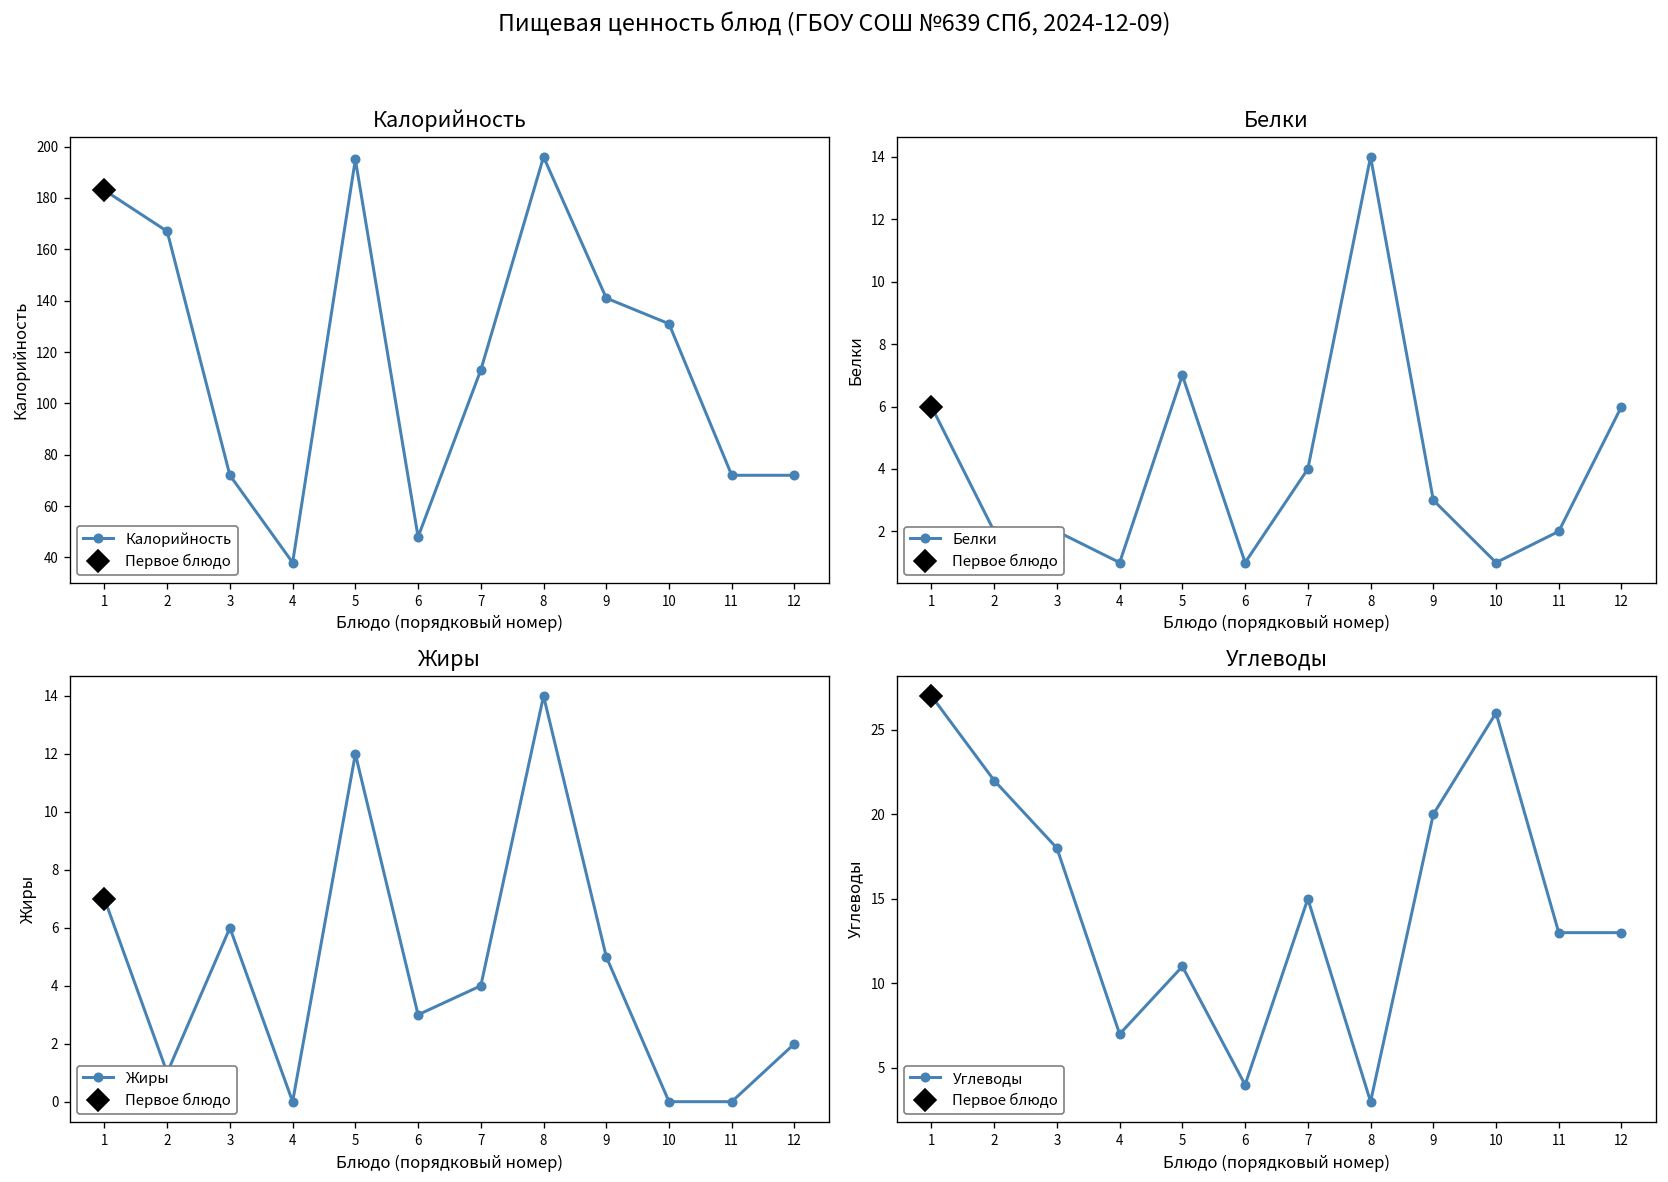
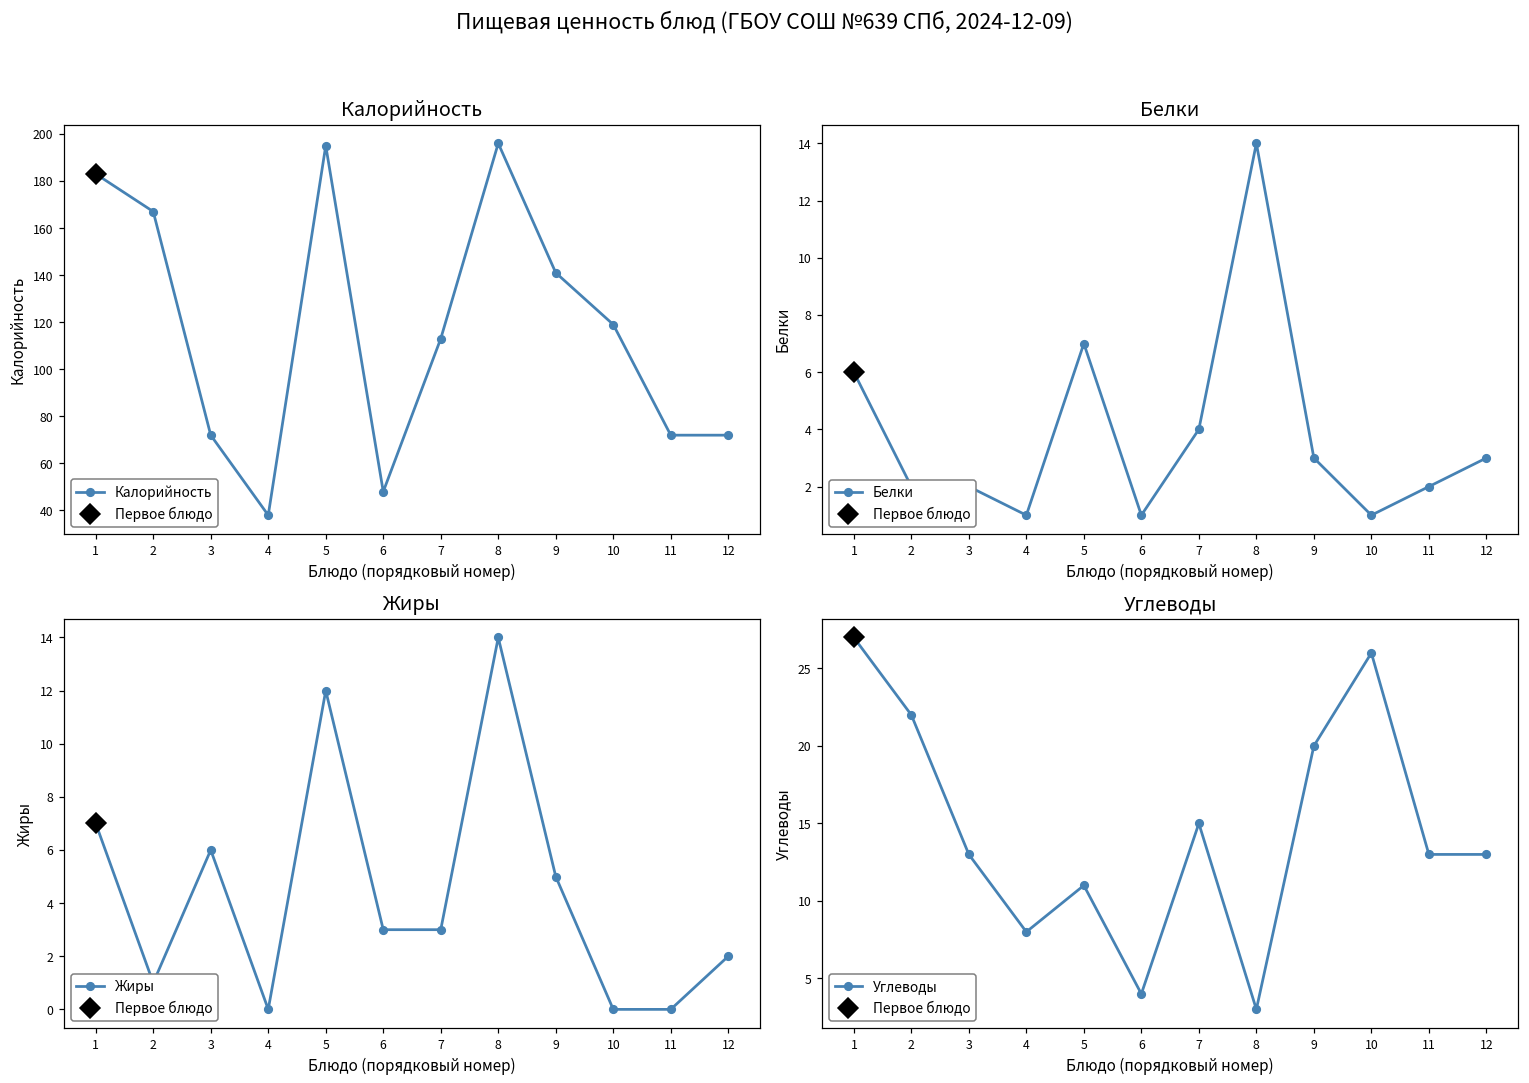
  {
    "Калорийность": {
      "Калорийность": {
        "2": 167,
        "3": 72,
        "4": 38,
        "5": 195,
        "6": 48,
        "7": 113,
        "8": 196,
        "9": 141,
-       "10": 131,
+       "10": 119,
        "11": 72,
        "12": 72
      }
    },
    "Белки": {
      "Белки": {
        "4": 1,
        "5": 7,
        "6": 1,
        "7": 4,
        "8": 14,
        "9": 3,
        "10": 1,
        "11": 2,
-       "12": 6
+       "12": 3
      }
    },
    "Жиры": {
      "Жиры": {
        "3": 6,
        "4": 0,
        "5": 12,
        "6": 3,
-       "7": 4,
+       "7": 3,
        "8": 14,
        "9": 5,
        "10": 0,
        "11": 0,
        "12": 2
      }
    },
    "Углеводы": {
      "Углеводы": {
        "2": 22,
-       "3": 18,
-       "4": 7,
+       "3": 13,
+       "4": 8,
        "5": 11,
        "6": 4,
        "7": 15,
        "8": 3,
        "9": 20,
        "10": 26,
        "11": 13,
        "12": 13
      }
    }
  }
